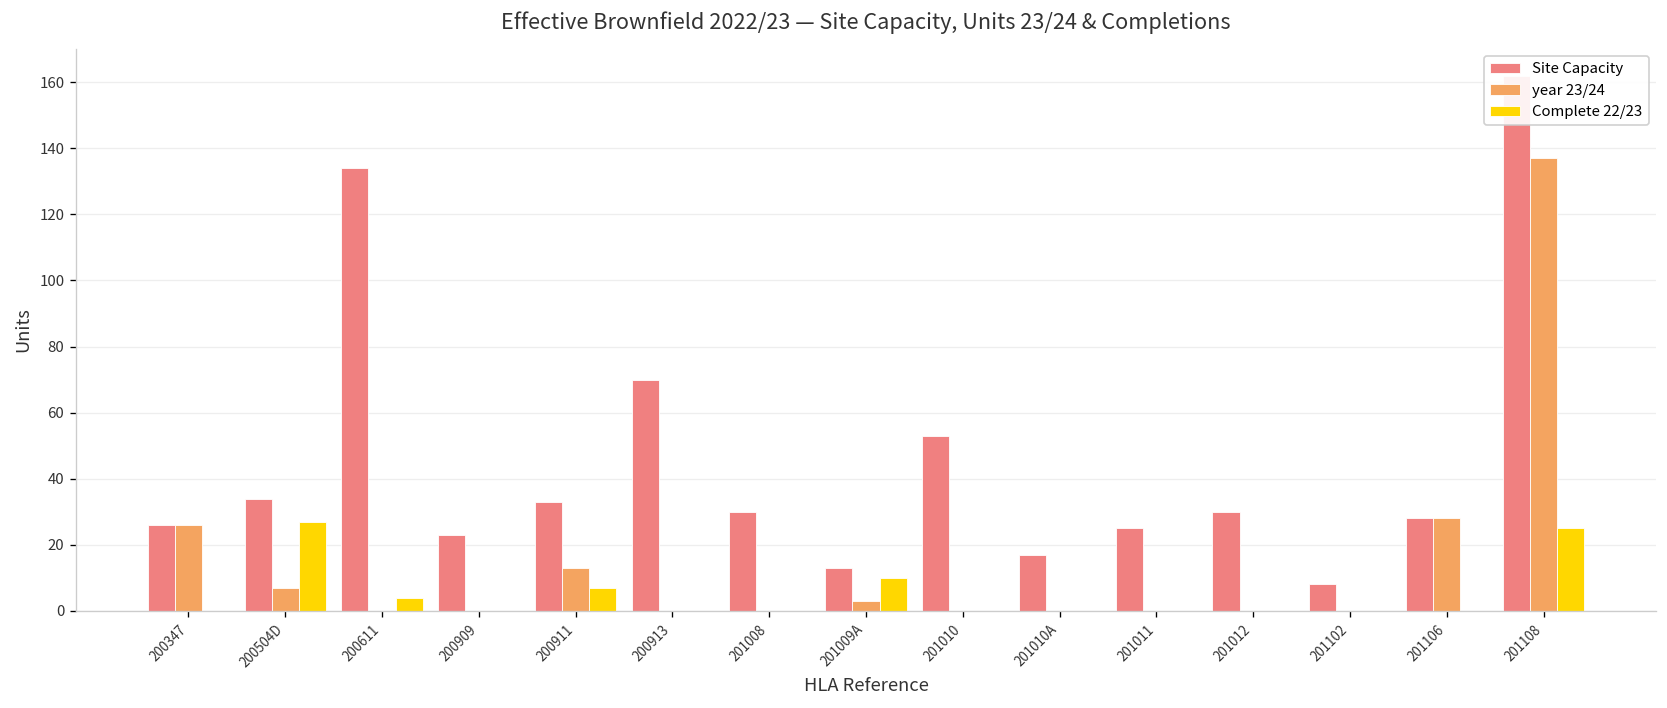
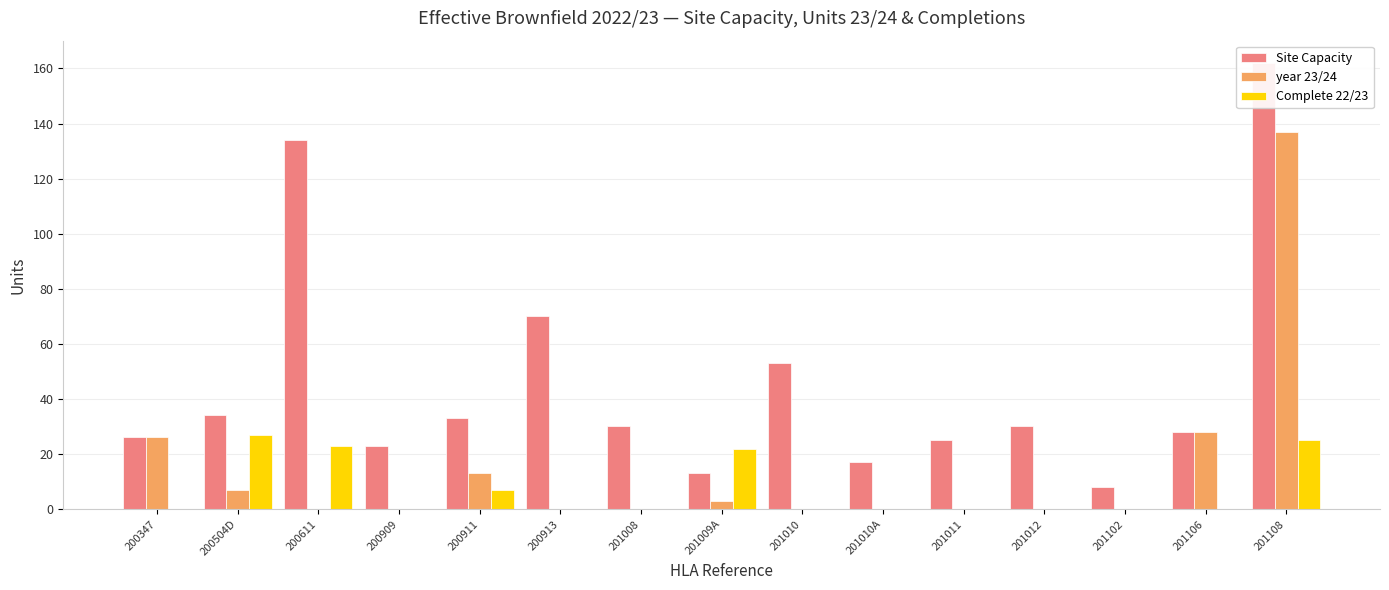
  {
    "Complete 22/23": {
      "200347": 0,
      "200504D": 27,
-     "200611": 4,
+     "200611": 23,
      "200909": 0,
      "200911": 7,
      "200913": 0,
      "201008": 0,
-     "201009A": 10,
+     "201009A": 22,
      "201010": 0,
      "201010A": 0,
      "201011": 0,
      "201012": 0,
      "201102": 0,
      "201106": 0,
      "201108": 25
    }
  }
